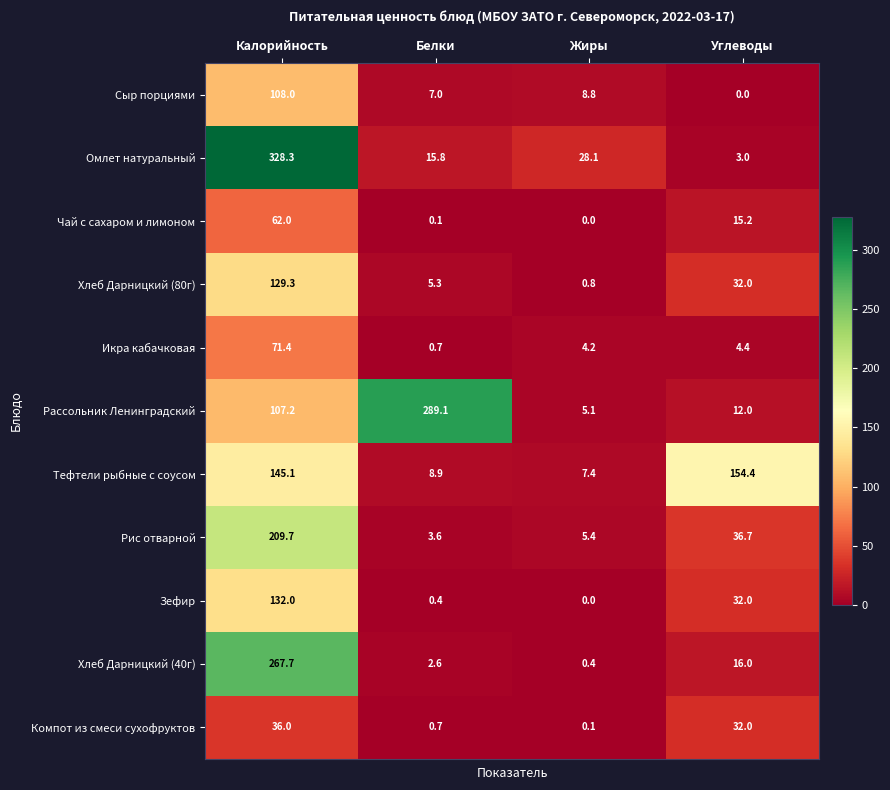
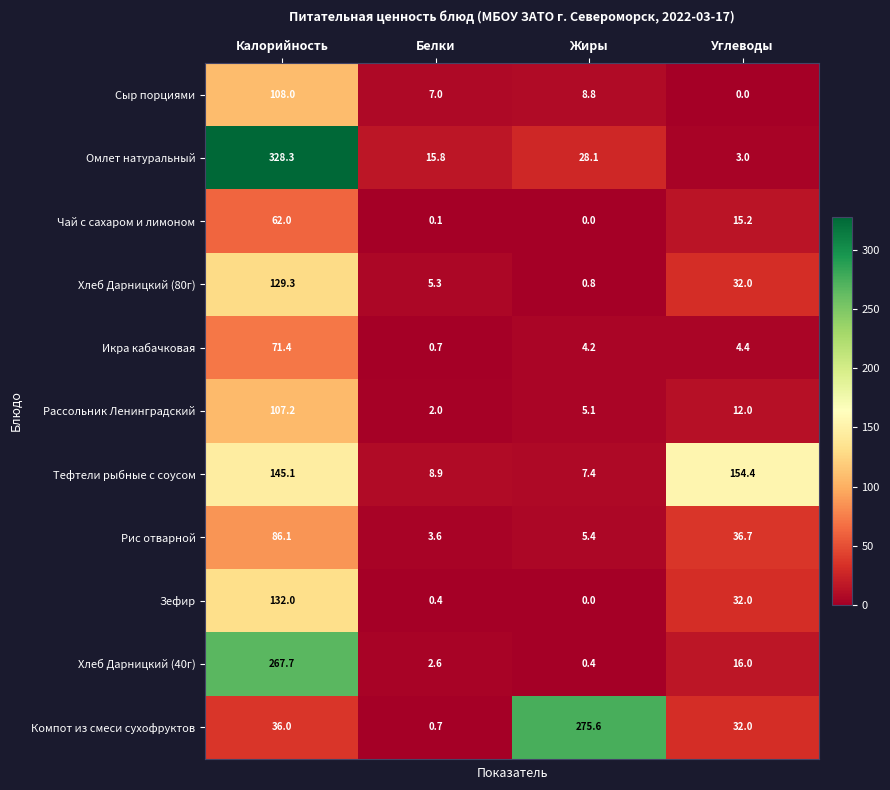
  {
    "Сыр порциями": {
      "Калорийность": 108.0,
      "Белки": 7.0,
      "Жиры": 8.8,
      "Углеводы": 0.0
    },
    "Омлет натуральный": {
      "Калорийность": 328.3,
      "Белки": 15.8,
      "Жиры": 28.1,
      "Углеводы": 3.0
    },
    "Чай с сахаром и лимоном": {
      "Калорийность": 62.0,
      "Белки": 0.1,
      "Жиры": 0.0,
      "Углеводы": 15.2
    },
    "Хлеб Дарницкий (80г)": {
      "Калорийность": 129.3,
      "Белки": 5.3,
      "Жиры": 0.8,
      "Углеводы": 32.0
    },
    "Икра кабачковая": {
      "Калорийность": 71.4,
      "Белки": 0.7,
      "Жиры": 4.2,
      "Углеводы": 4.4
    },
    "Рассольник Ленинградский": {
      "Калорийность": 107.2,
-     "Белки": 289.1,
+     "Белки": 2.0,
      "Жиры": 5.1,
      "Углеводы": 12.0
    },
    "Тефтели рыбные с соусом": {
      "Калорийность": 145.1,
      "Белки": 8.9,
      "Жиры": 7.4,
      "Углеводы": 154.4
    },
    "Рис отварной": {
-     "Калорийность": 209.7,
+     "Калорийность": 86.1,
      "Белки": 3.6,
      "Жиры": 5.4,
      "Углеводы": 36.7
    },
    "Зефир": {
      "Калорийность": 132.0,
      "Белки": 0.4,
      "Жиры": 0.0,
      "Углеводы": 32.0
    },
    "Хлеб Дарницкий (40г)": {
      "Калорийность": 267.7,
      "Белки": 2.6,
      "Жиры": 0.4,
      "Углеводы": 16.0
    },
    "Компот из смеси сухофруктов": {
      "Калорийность": 36.0,
      "Белки": 0.7,
-     "Жиры": 0.1,
+     "Жиры": 275.6,
      "Углеводы": 32.0
    }
  }
